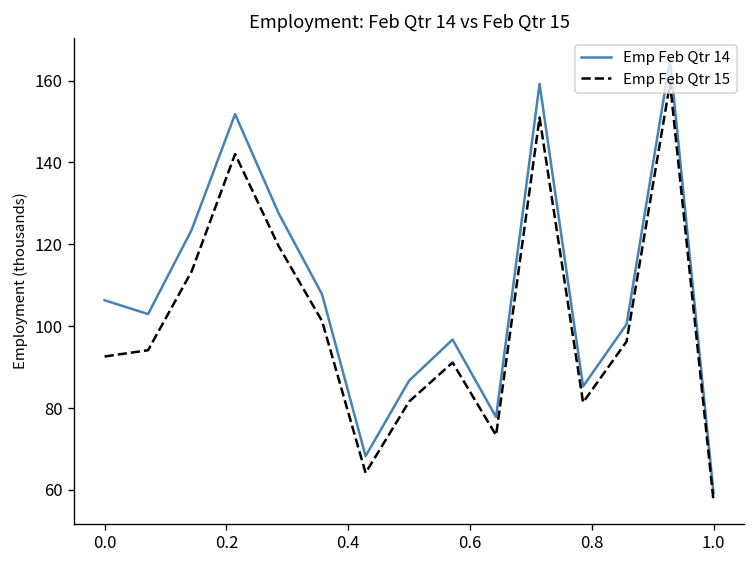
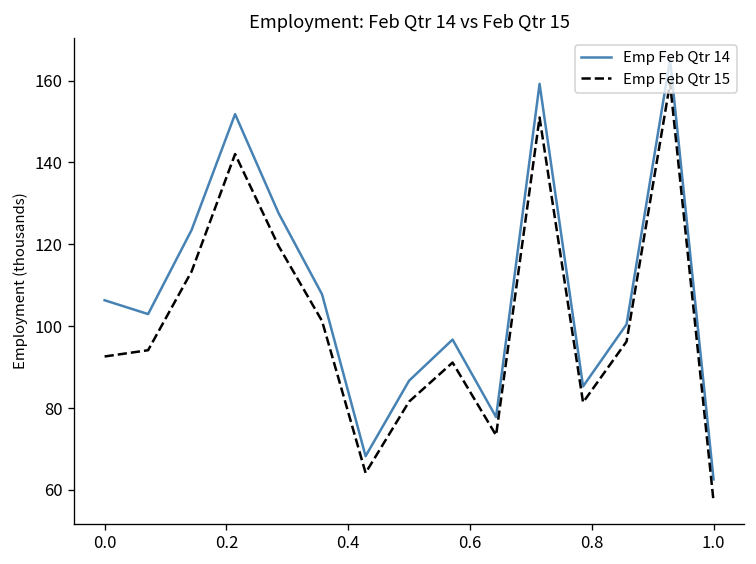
  {
    "Emp Feb Qtr 14": {
      "0.0": 106,
-     "1.0": 59
+     "1.0": 63
    },
    "Emp Feb Qtr 15": {
      "0.0": 93,
      "1.0": 57
    }
  }
